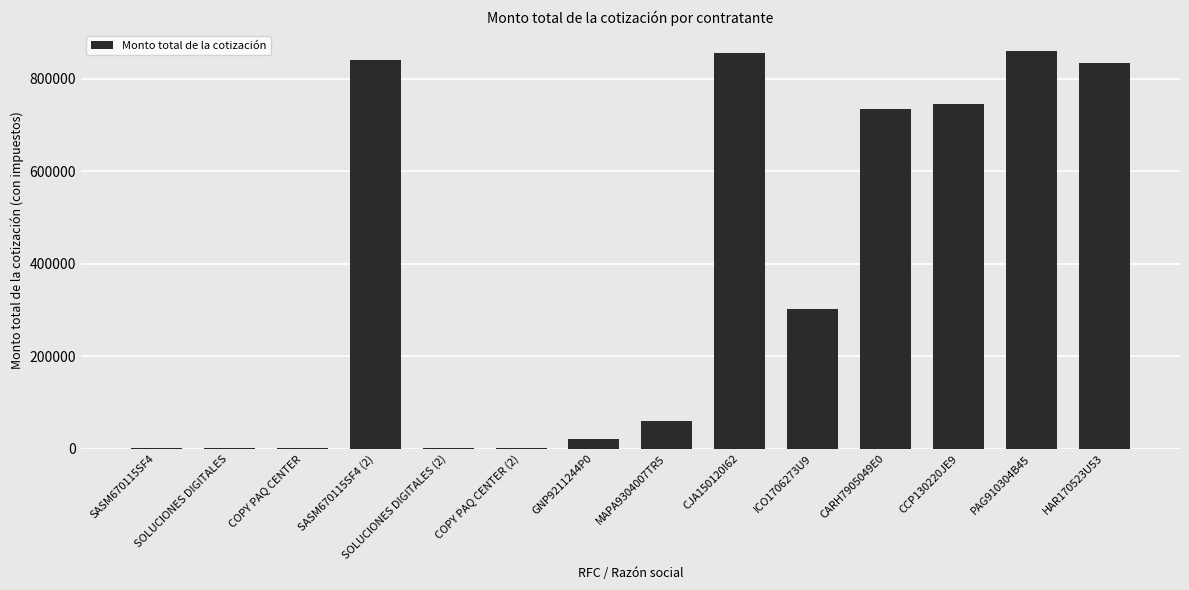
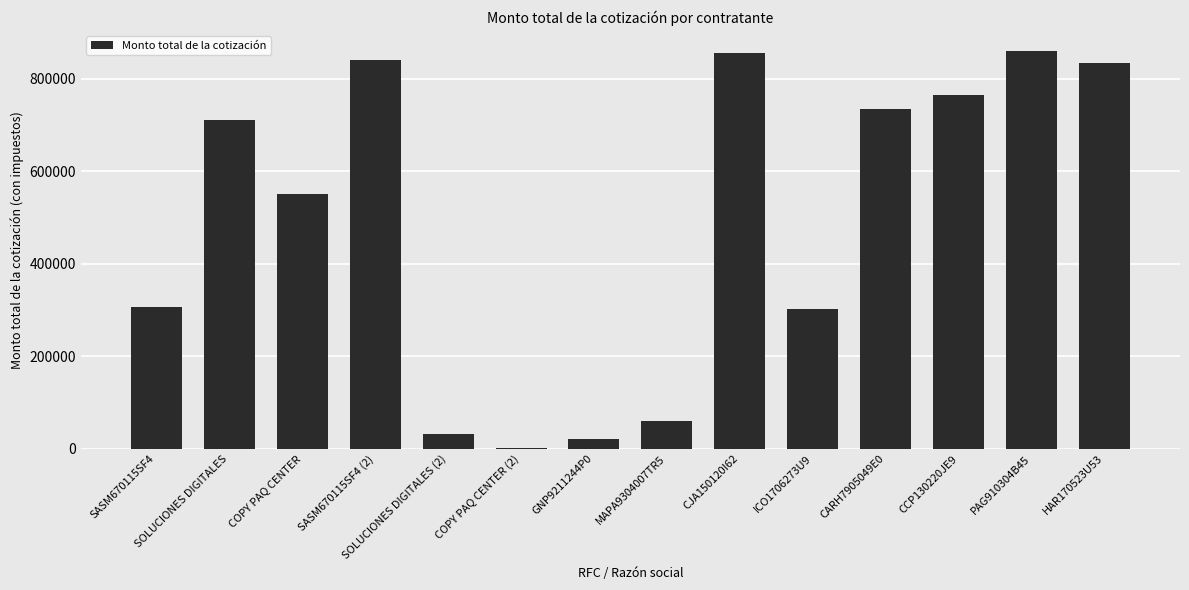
  {
-   "SASM670115SF4": 0,
-   "SOLUCIONES DIGITALES": 0,
-   "COPY PAQ CENTER": 0,
+   "SASM670115SF4": 310000,
+   "SOLUCIONES DIGITALES": 710000,
+   "COPY PAQ CENTER": 550000,
    "SASM670115SF4 (2)": 840000,
-   "SOLUCIONES DIGITALES (2)": 0,
+   "SOLUCIONES DIGITALES (2)": 30000,
    "GNP9211244P0": 20000,
    "MAPA9304007TR5": 60000,
    "CJA150120I62": 860000,
    "ICO1706273U9": 300000,
    "CARH7905049E0": 730000,
-   "CCP130220JE9": 750000,
+   "CCP130220JE9": 770000,
    "PAG910304B45": 860000,
    "HAR170523U53": 830000
  }
